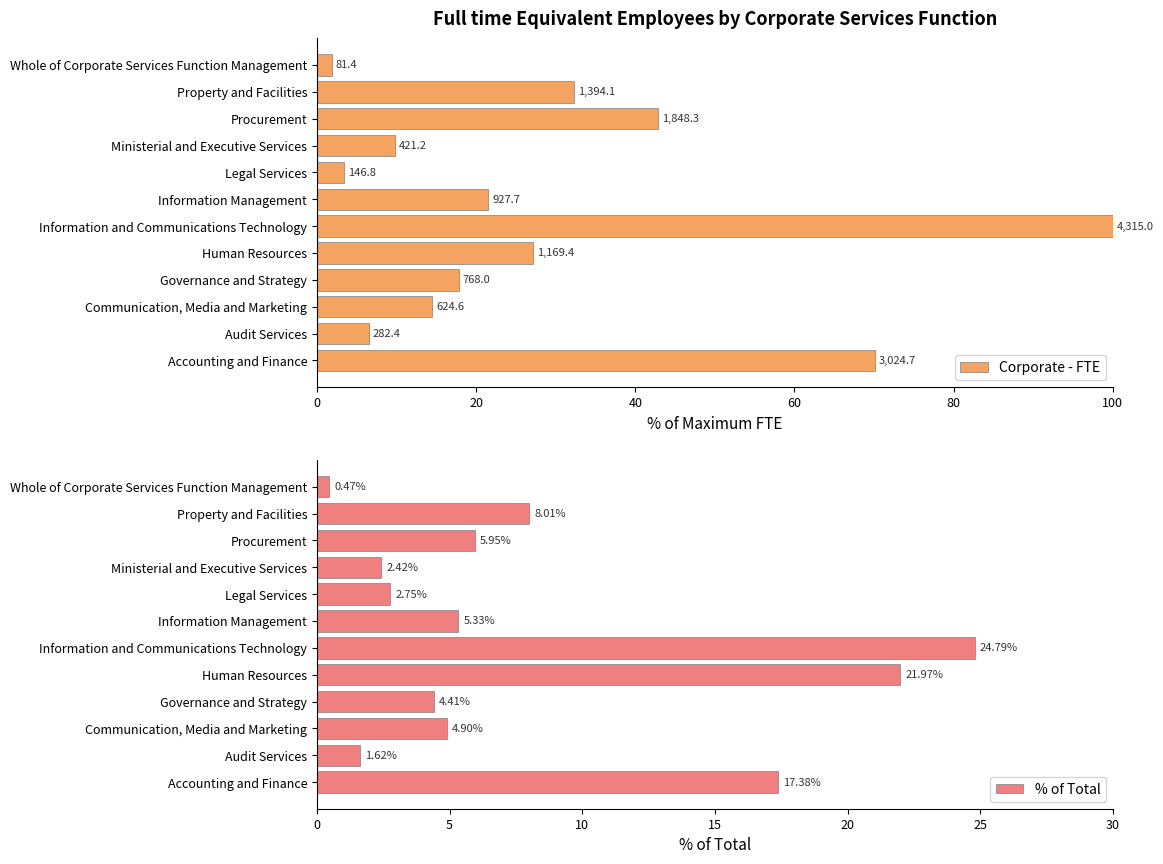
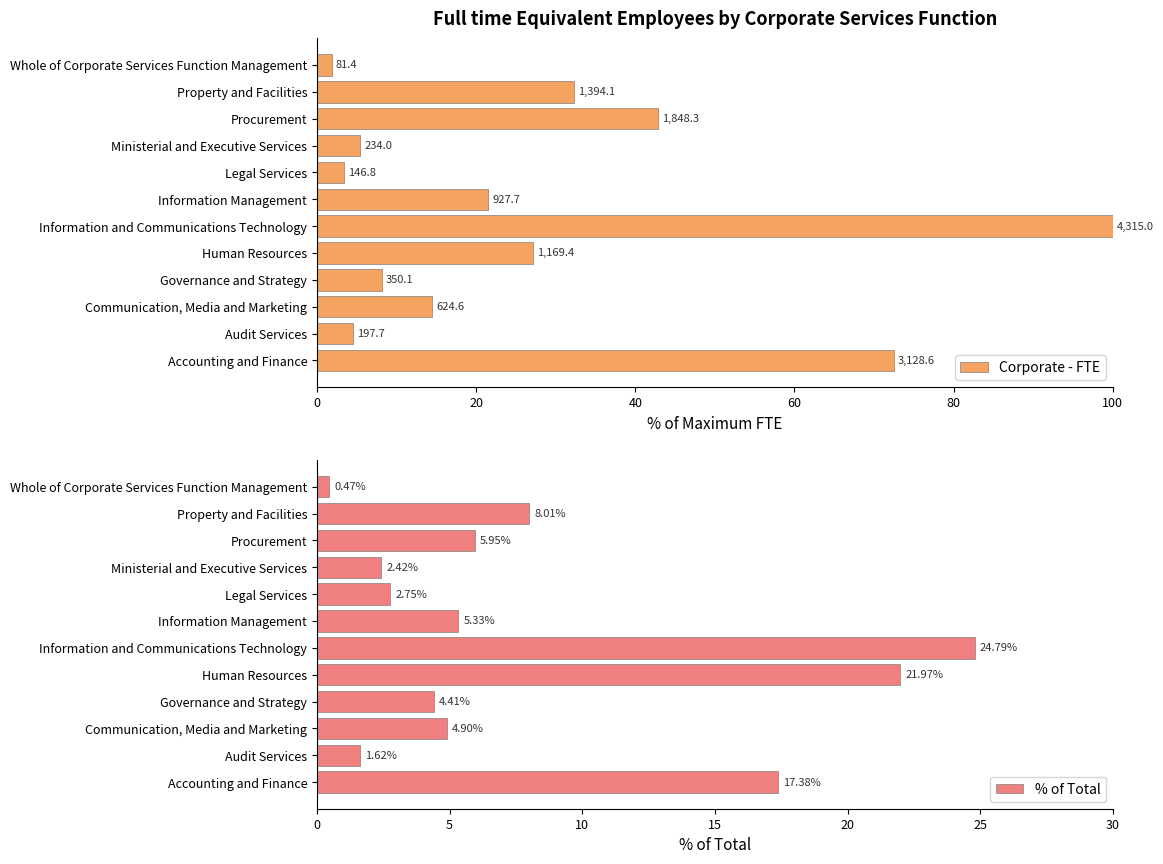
  {
    "Full time Equivalent Employees by Corporate Services Function": {
-     "Ministerial and Executive Services": "421.2",
-     "Governance and Strategy": "768.0",
-     "Audit Services": "282.4",
-     "Accounting and Finance": "3,024.7"
+     "Ministerial and Executive Services": "234.0",
+     "Governance and Strategy": "350.1",
+     "Audit Services": "197.7",
+     "Accounting and Finance": "3,128.6"
    }
  }
